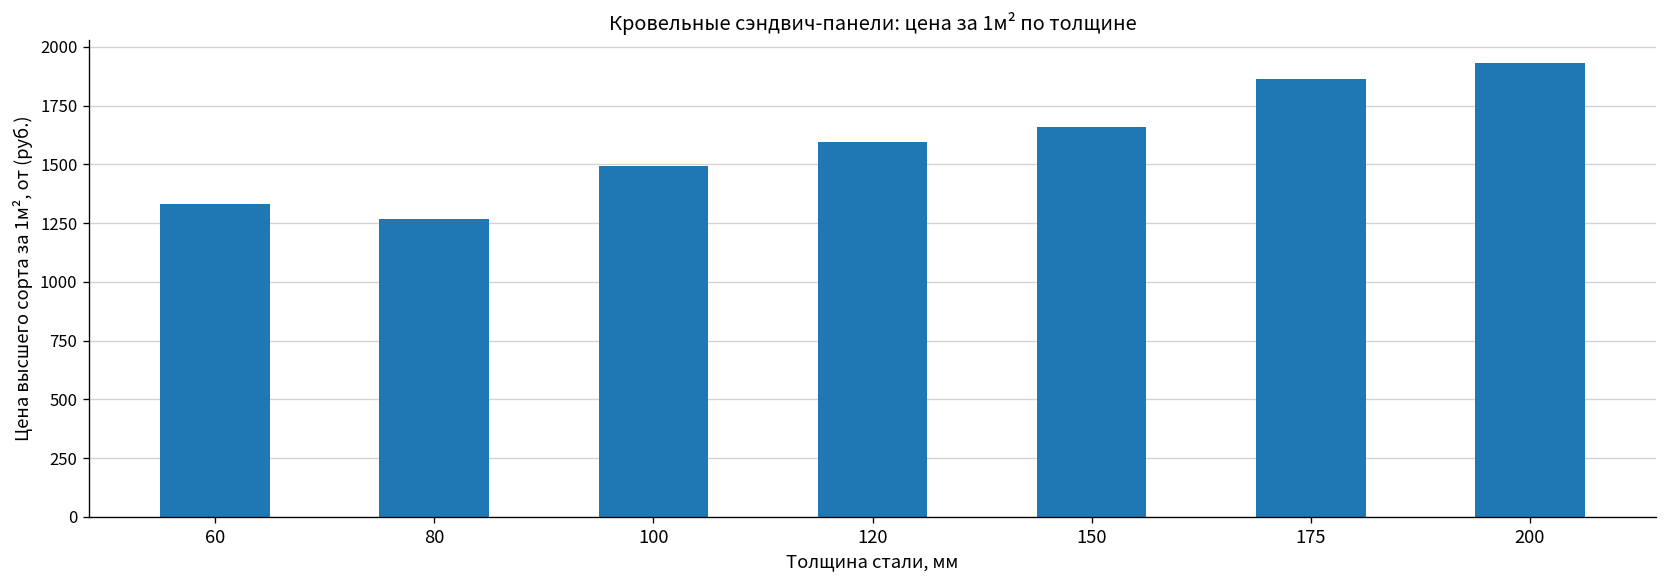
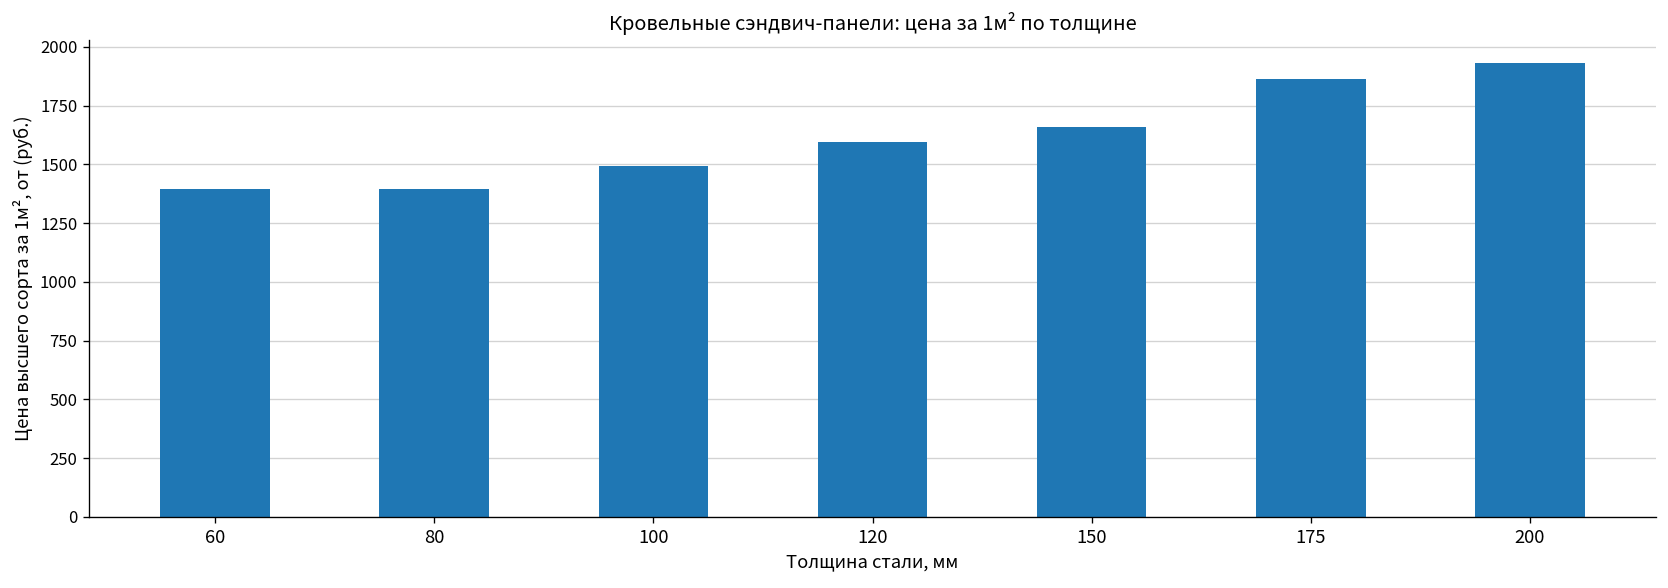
  {
-   "60": 1330,
-   "80": 1270,
+   "60": 1390,
+   "80": 1400,
    "100": 1490,
    "120": 1600,
    "150": 1660,
    "175": 1870,
    "200": 1930
  }
